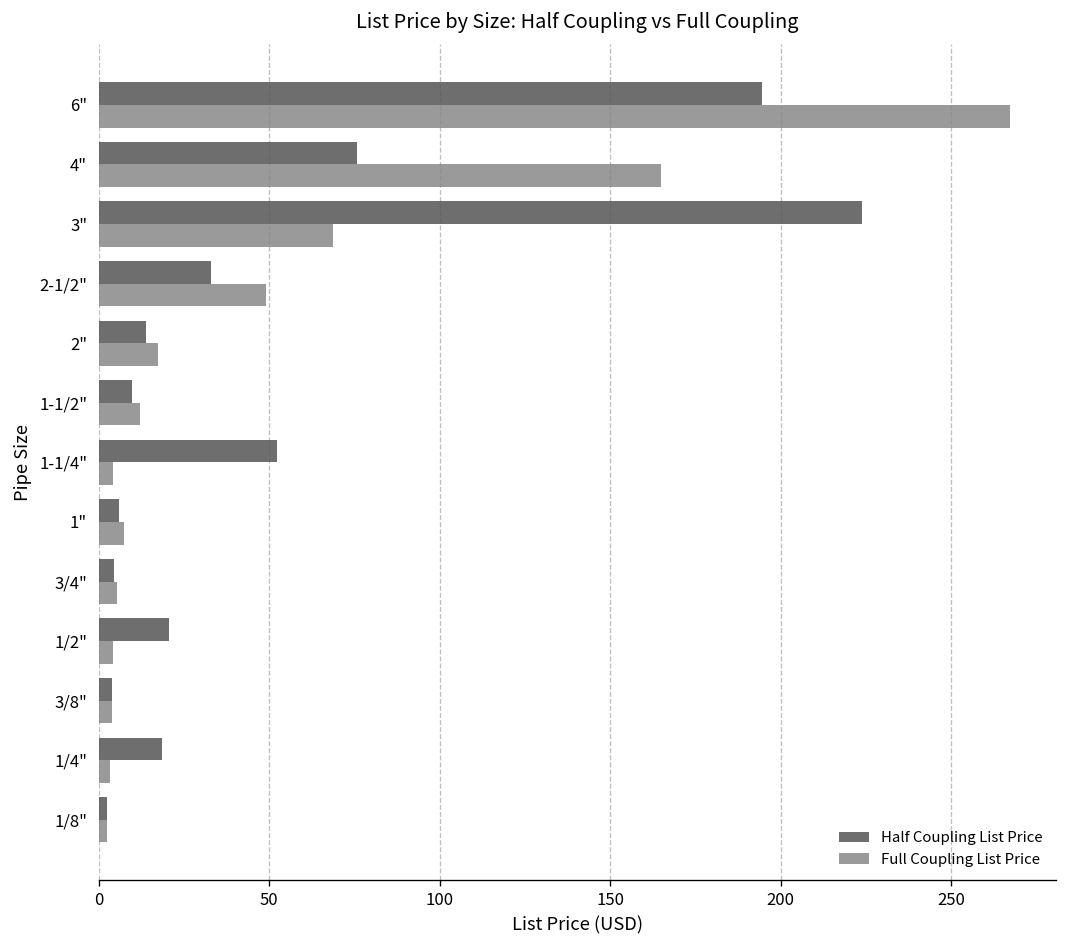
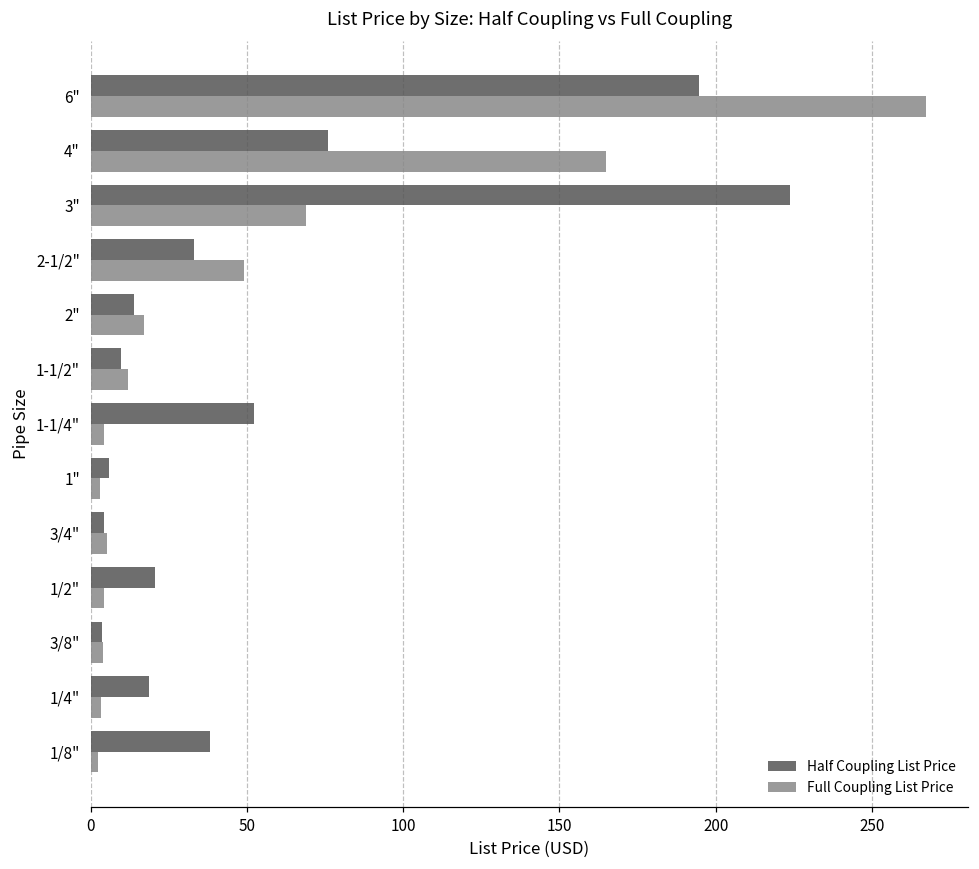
  {
    "Half Coupling List Price": {
      "6\"": 195,
      "4\"": 76,
      "3\"": 224,
      "2-1/2\"": 33,
      "2\"": 14,
      "1-1/2\"": 10,
      "1-1/4\"": 52,
      "1\"": 6,
      "3/4\"": 4,
      "1/2\"": 21,
      "3/8\"": 4,
      "1/4\"": 19,
-     "1/8\"": 2
+     "1/8\"": 38
    },
    "Full Coupling List Price": {
      "6\"": 267,
      "4\"": 165,
      "3\"": 69,
      "2-1/2\"": 49,
      "2\"": 17,
      "1-1/2\"": 12,
      "1-1/4\"": 4,
-     "1\"": 7,
+     "1\"": 3,
      "3/4\"": 5,
      "1/2\"": 4,
      "3/8\"": 4,
      "1/4\"": 3,
      "1/8\"": 2
    }
  }
